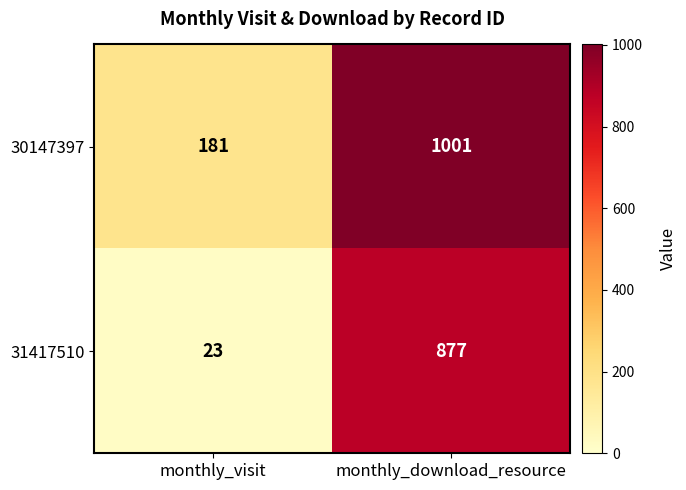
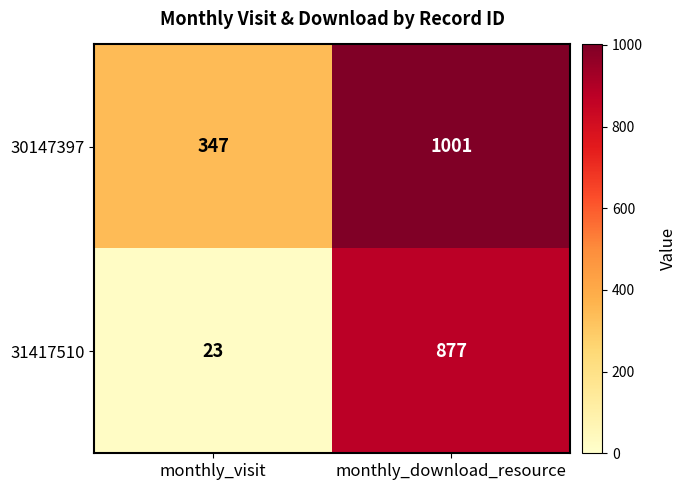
  {
    "30147397": {
-     "monthly_visit": 181,
+     "monthly_visit": 347,
      "monthly_download_resource": 1001
    },
    "31417510": {
      "monthly_visit": 23,
      "monthly_download_resource": 877
    }
  }
